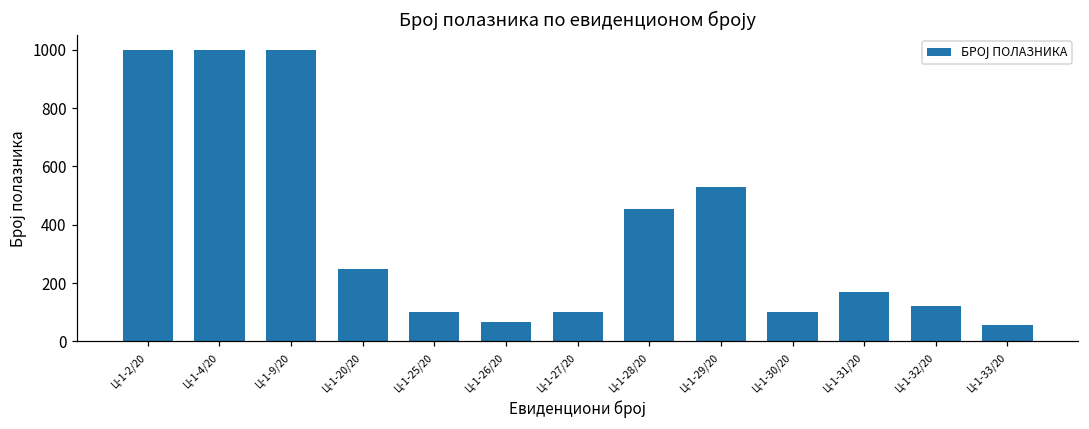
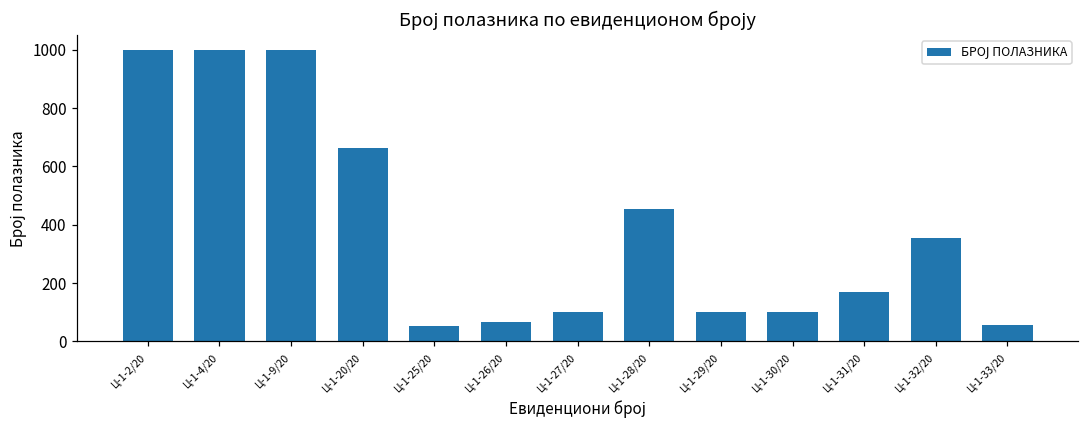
  {
    "Ц-1-2/20": 1000,
    "Ц-1-4/20": 1000,
    "Ц-1-9/20": 1000,
-   "Ц-1-20/20": 250,
-   "Ц-1-25/20": 100,
+   "Ц-1-20/20": 660,
+   "Ц-1-25/20": 50,
    "Ц-1-26/20": 70,
    "Ц-1-27/20": 100,
    "Ц-1-28/20": 460,
-   "Ц-1-29/20": 530,
+   "Ц-1-29/20": 100,
    "Ц-1-30/20": 100,
    "Ц-1-31/20": 170,
-   "Ц-1-32/20": 120,
+   "Ц-1-32/20": 360,
    "Ц-1-33/20": 60
  }
